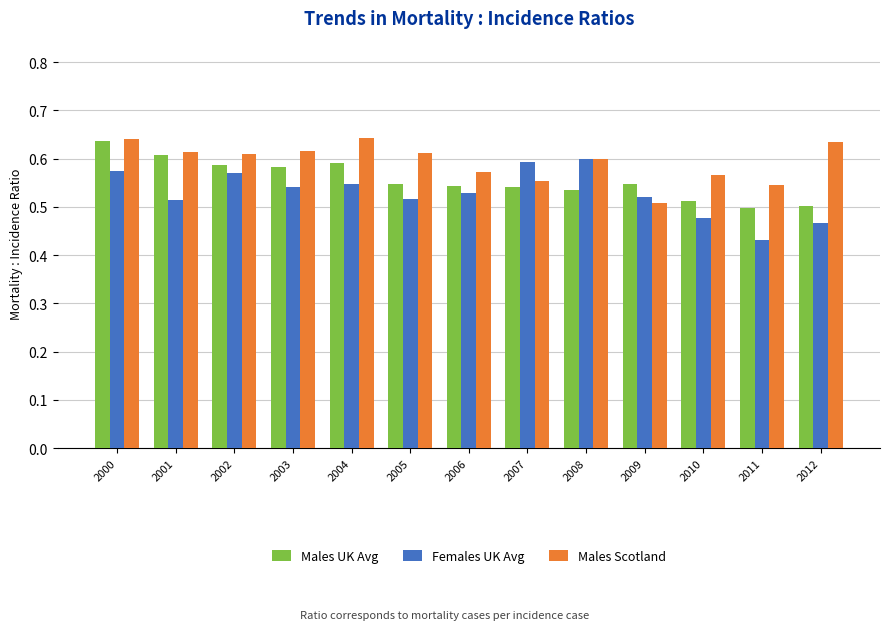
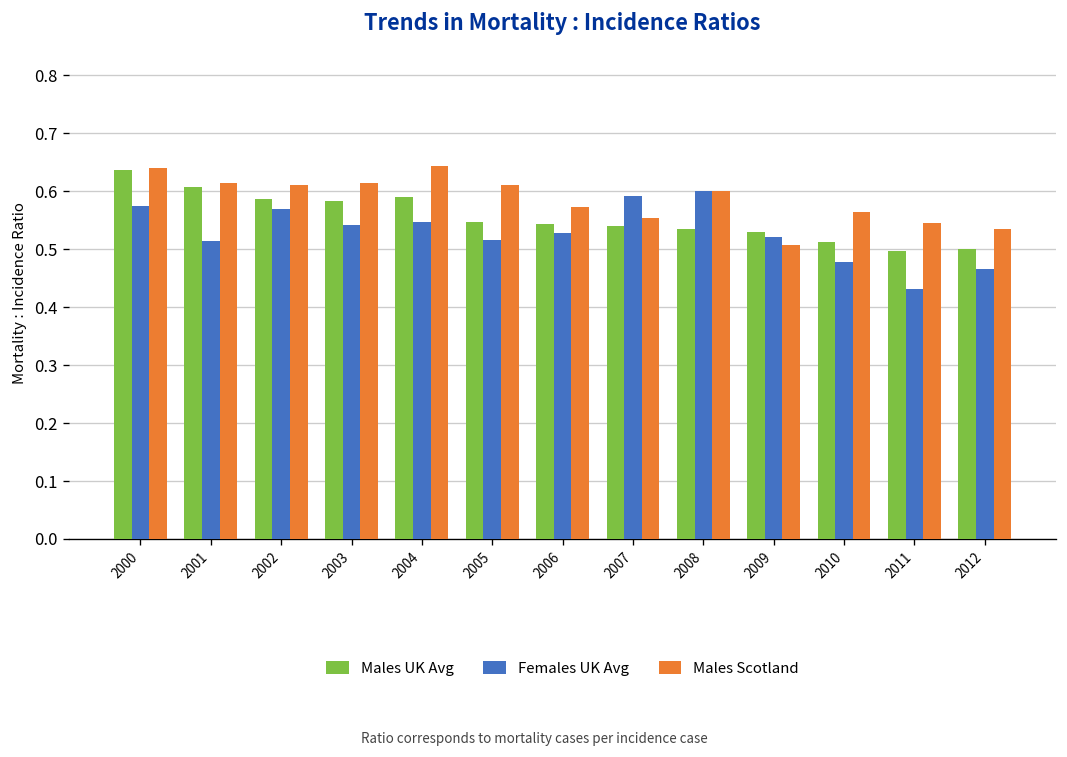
  {
    "Males UK Avg": {
      "2000": 0.64,
      "2001": 0.61,
      "2002": 0.59,
      "2003": 0.58,
      "2004": 0.59,
      "2005": 0.55,
      "2006": 0.54,
      "2007": 0.54,
      "2008": 0.54,
-     "2009": 0.55,
+     "2009": 0.53,
      "2010": 0.51,
      "2011": 0.50,
      "2012": 0.50
    },
    "Females UK Avg": {
      "2000": 0.57,
      "2001": 0.51,
      "2002": 0.57,
      "2003": 0.54,
      "2004": 0.55,
      "2005": 0.52,
      "2006": 0.53,
      "2007": 0.59,
      "2008": 0.60,
      "2009": 0.52,
      "2010": 0.48,
      "2011": 0.43,
      "2012": 0.47
    },
    "Males Scotland": {
      "2000": 0.64,
      "2001": 0.61,
      "2002": 0.61,
      "2003": 0.62,
      "2004": 0.64,
      "2005": 0.61,
      "2006": 0.57,
      "2007": 0.55,
      "2008": 0.60,
      "2009": 0.51,
      "2010": 0.57,
      "2011": 0.55,
-     "2012": 0.64
+     "2012": 0.53
    }
  }
